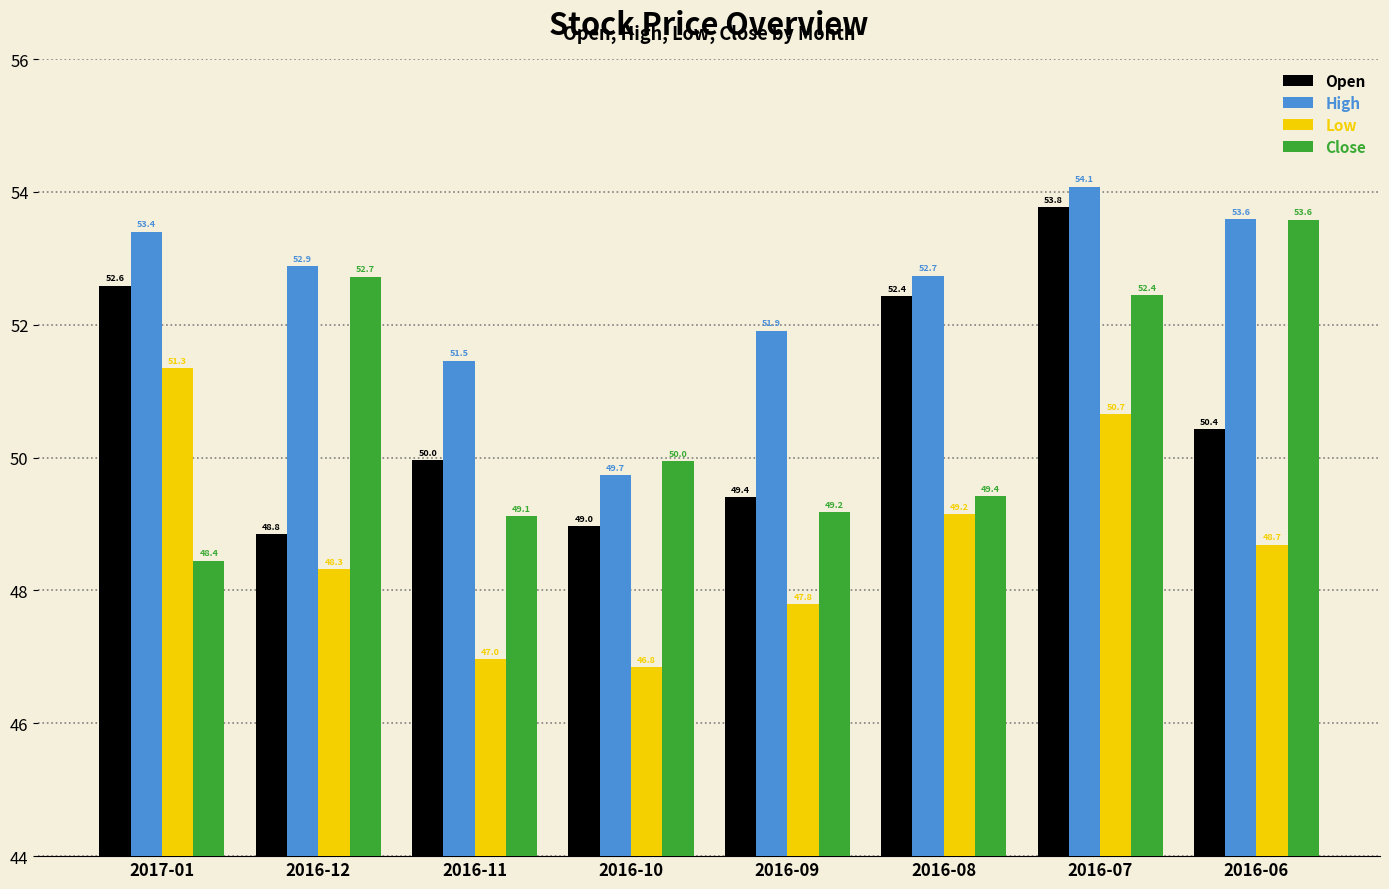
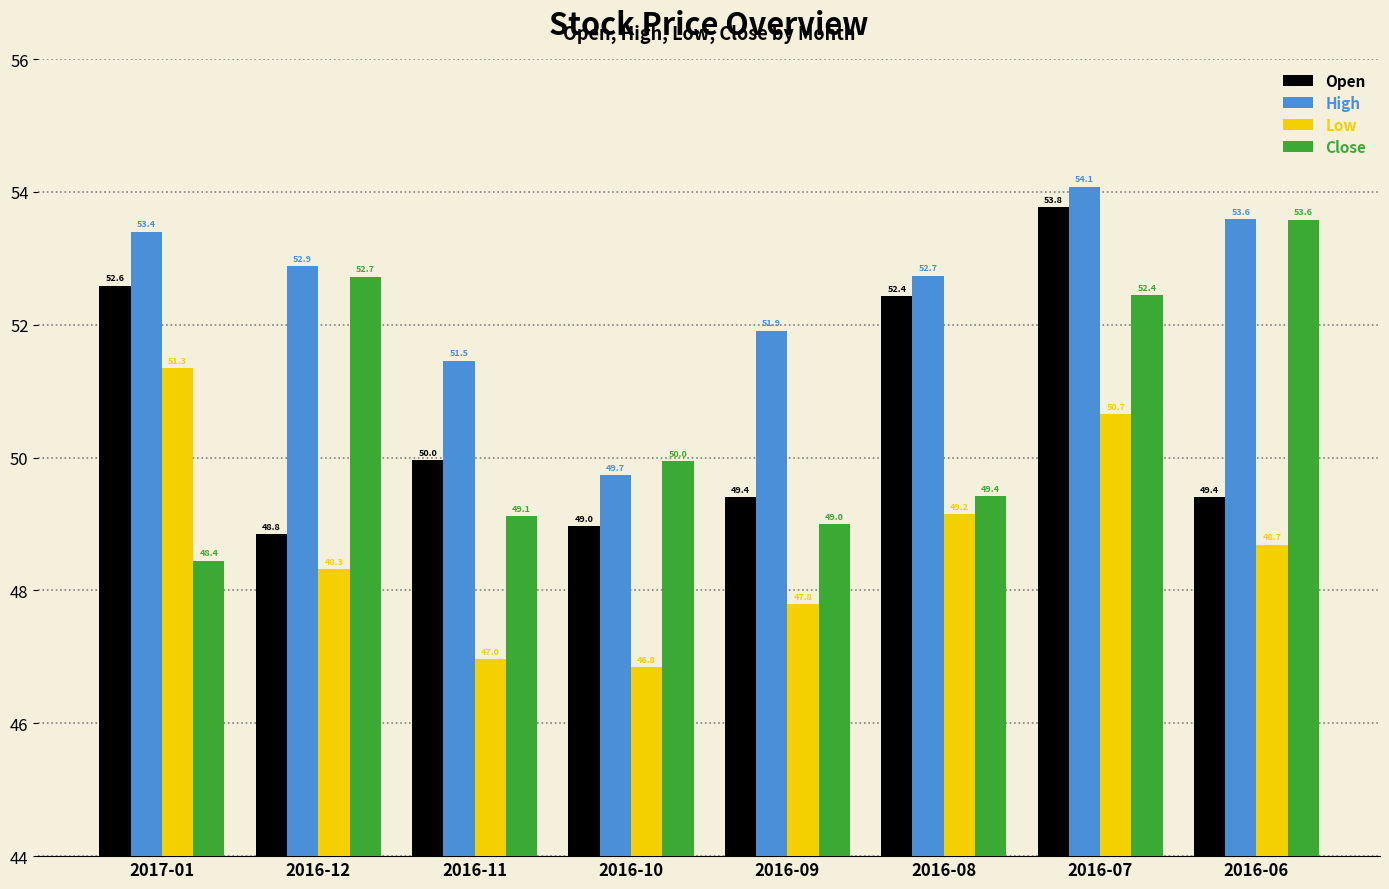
  {
    "Open": {
      "2017-01": 52.6,
      "2016-12": 48.8,
      "2016-11": 50.0,
      "2016-10": 49.0,
      "2016-09": 49.4,
      "2016-08": 52.4,
      "2016-07": 53.8,
-     "2016-06": 50.4
+     "2016-06": 49.4
    },
    "High": {
      "2017-01": 53.4,
      "2016-12": 52.9,
      "2016-11": 51.5,
      "2016-10": 49.7,
      "2016-09": 51.9,
      "2016-08": 52.7,
      "2016-07": 54.1,
      "2016-06": 53.6
    },
    "Low": {
      "2017-01": 51.3,
      "2016-12": 48.3,
      "2016-11": 47.0,
      "2016-10": 46.8,
      "2016-09": 47.8,
      "2016-08": 49.2,
      "2016-07": 50.7,
      "2016-06": 48.7
    },
    "Close": {
      "2017-01": 48.4,
      "2016-12": 52.7,
      "2016-11": 49.1,
      "2016-10": 50.0,
-     "2016-09": 49.2,
+     "2016-09": 49.0,
      "2016-08": 49.4,
      "2016-07": 52.4,
      "2016-06": 53.6
    }
  }
